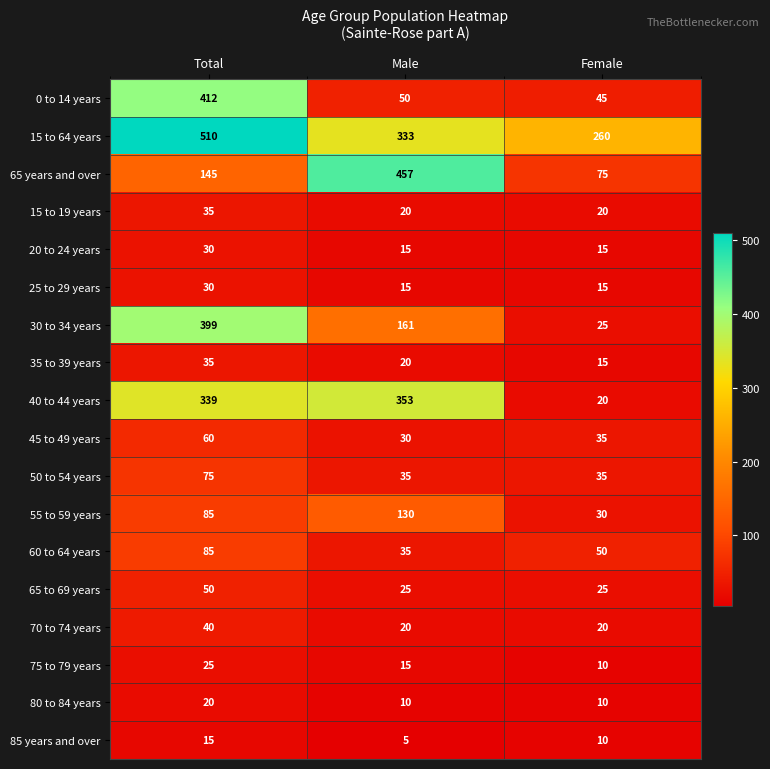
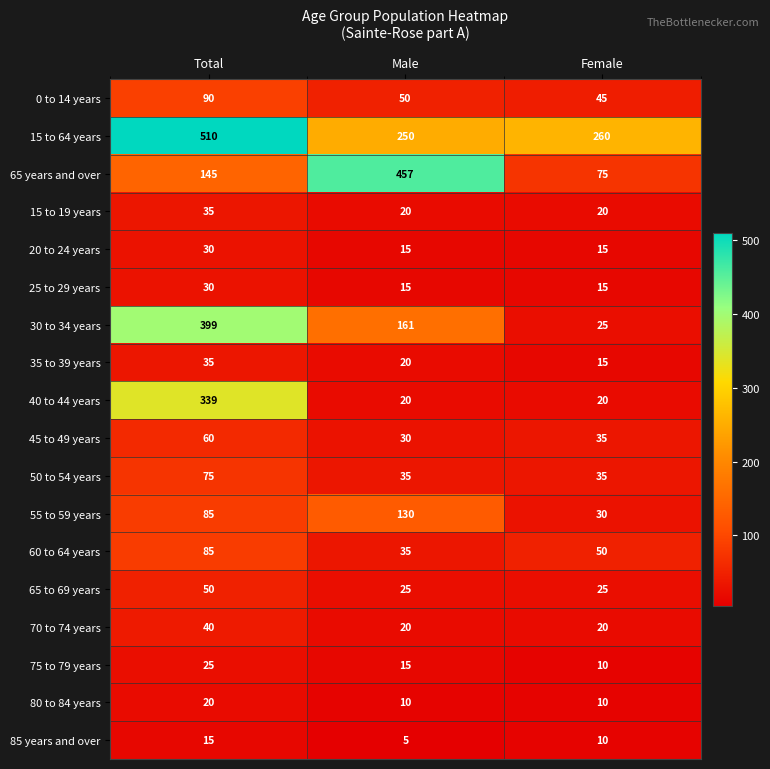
  {
    "0 to 14 years": {
-     "Total": 412,
+     "Total": 90,
      "Male": 50,
      "Female": 45
    },
    "15 to 64 years": {
      "Total": 510,
-     "Male": 333,
+     "Male": 250,
      "Female": 260
    },
    "65 years and over": {
      "Total": 145,
      "Male": 457,
      "Female": 75
    },
    "15 to 19 years": {
      "Total": 35,
      "Male": 20,
      "Female": 20
    },
    "20 to 24 years": {
      "Total": 30,
      "Male": 15,
      "Female": 15
    },
    "25 to 29 years": {
      "Total": 30,
      "Male": 15,
      "Female": 15
    },
    "30 to 34 years": {
      "Total": 399,
      "Male": 161,
      "Female": 25
    },
    "35 to 39 years": {
      "Total": 35,
      "Male": 20,
      "Female": 15
    },
    "40 to 44 years": {
      "Total": 339,
-     "Male": 353,
+     "Male": 20,
      "Female": 20
    },
    "45 to 49 years": {
      "Total": 60,
      "Male": 30,
      "Female": 35
    },
    "50 to 54 years": {
      "Total": 75,
      "Male": 35,
      "Female": 35
    },
    "55 to 59 years": {
      "Total": 85,
      "Male": 130,
      "Female": 30
    },
    "60 to 64 years": {
      "Total": 85,
      "Male": 35,
      "Female": 50
    },
    "65 to 69 years": {
      "Total": 50,
      "Male": 25,
      "Female": 25
    },
    "70 to 74 years": {
      "Total": 40,
      "Male": 20,
      "Female": 20
    },
    "75 to 79 years": {
      "Total": 25,
      "Male": 15,
      "Female": 10
    },
    "80 to 84 years": {
      "Total": 20,
      "Male": 10,
      "Female": 10
    },
    "85 years and over": {
      "Total": 15,
      "Male": 5,
      "Female": 10
    }
  }
